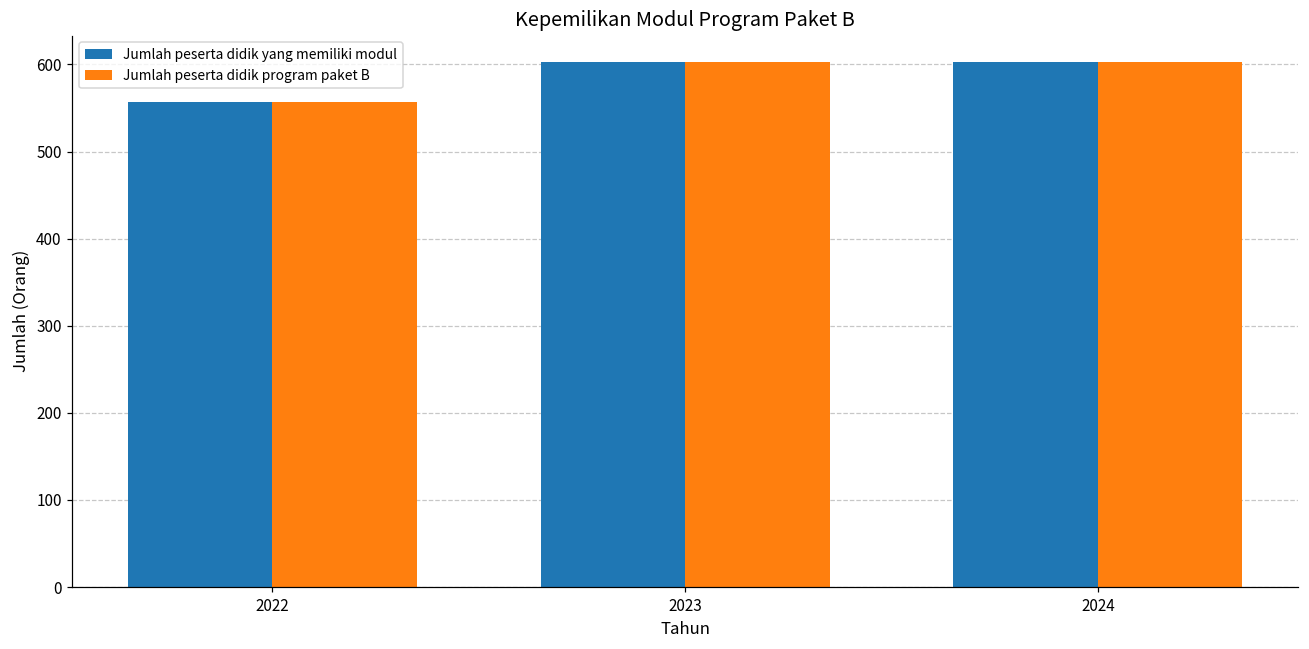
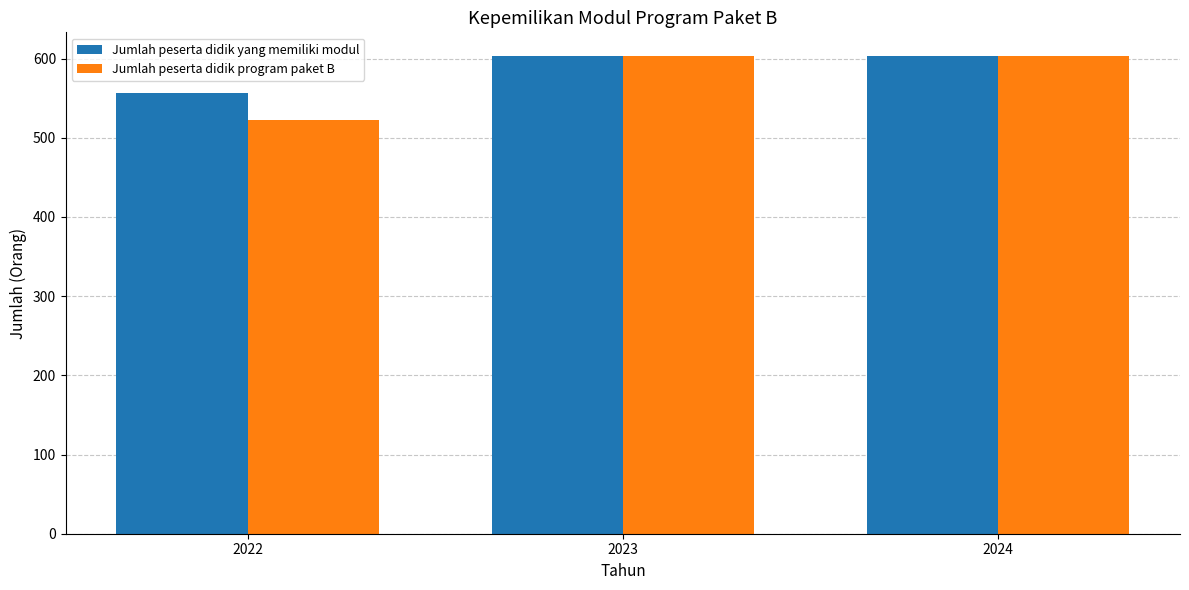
  {
    "Jumlah peserta didik yang memiliki modul": {
      "2022": 560,
      "2023": 600,
      "2024": 600
    },
    "Jumlah peserta didik program paket B": {
-     "2022": 560,
+     "2022": 520,
      "2023": 600,
      "2024": 600
    }
  }
